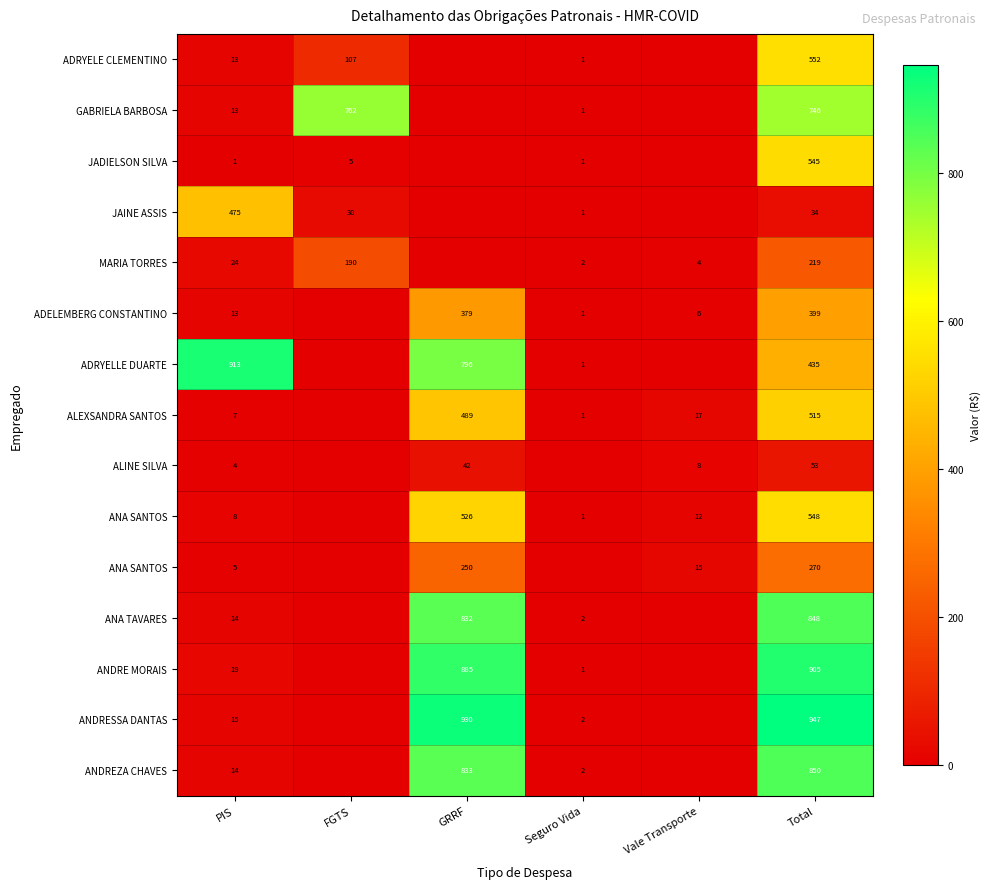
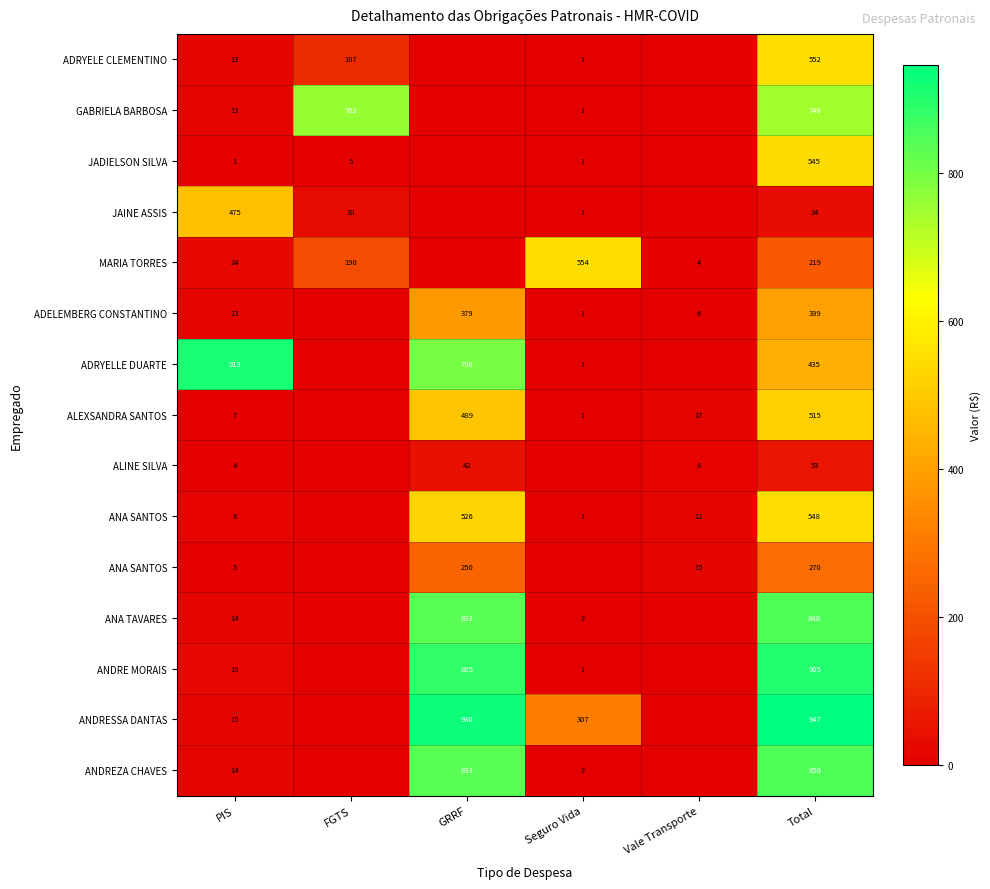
  {
    "ADRYELE CLEMENTINO": {
      "PIS": 13,
      "FGTS": 107,
      "Seguro Vida": 1,
      "Total": 552
    },
    "GABRIELA BARBOSA": {
      "PIS": 13,
      "FGTS": 762,
      "Seguro Vida": 1,
      "Total": 746
    },
    "JADIELSON SILVA": {
      "PIS": 1,
      "FGTS": 5,
      "Seguro Vida": 1,
      "Total": 545
    },
    "JAINE ASSIS": {
      "PIS": 475,
      "FGTS": 30,
      "Seguro Vida": 1,
      "Total": 34
    },
    "MARIA TORRES": {
      "PIS": 24,
      "FGTS": 190,
-     "Seguro Vida": 2,
+     "Seguro Vida": 554,
      "Vale Transporte": 4,
      "Total": 219
    },
    "ADELEMBERG CONSTANTINO": {
      "PIS": 13,
      "GRRF": 379,
      "Seguro Vida": 1,
      "Vale Transporte": 6,
      "Total": 399
    },
    "ADRYELLE DUARTE": {
      "PIS": 913,
      "GRRF": 796,
      "Seguro Vida": 1,
      "Total": 435
    },
    "ALEXSANDRA SANTOS": {
      "PIS": 7,
      "GRRF": 489,
      "Seguro Vida": 1,
      "Vale Transporte": 17,
      "Total": 515
    },
    "ALINE SILVA": {
      "PIS": 4,
      "GRRF": 42,
      "Vale Transporte": 8,
      "Total": 53
    },
    "ANA TAVARES": {
      "PIS": 14,
      "GRRF": 832,
      "Seguro Vida": 2,
      "Total": 848
    },
    "ANDRE MORAIS": {
      "PIS": 19,
      "GRRF": 885,
      "Seguro Vida": 1,
      "Total": 905
    },
    "ANDRESSA DANTAS": {
      "PIS": 15,
      "GRRF": 930,
-     "Seguro Vida": 2,
+     "Seguro Vida": 307,
      "Total": 947
    },
    "ANDREZA CHAVES": {
      "PIS": 14,
      "GRRF": 833,
      "Seguro Vida": 2,
      "Total": 850
    }
  }
